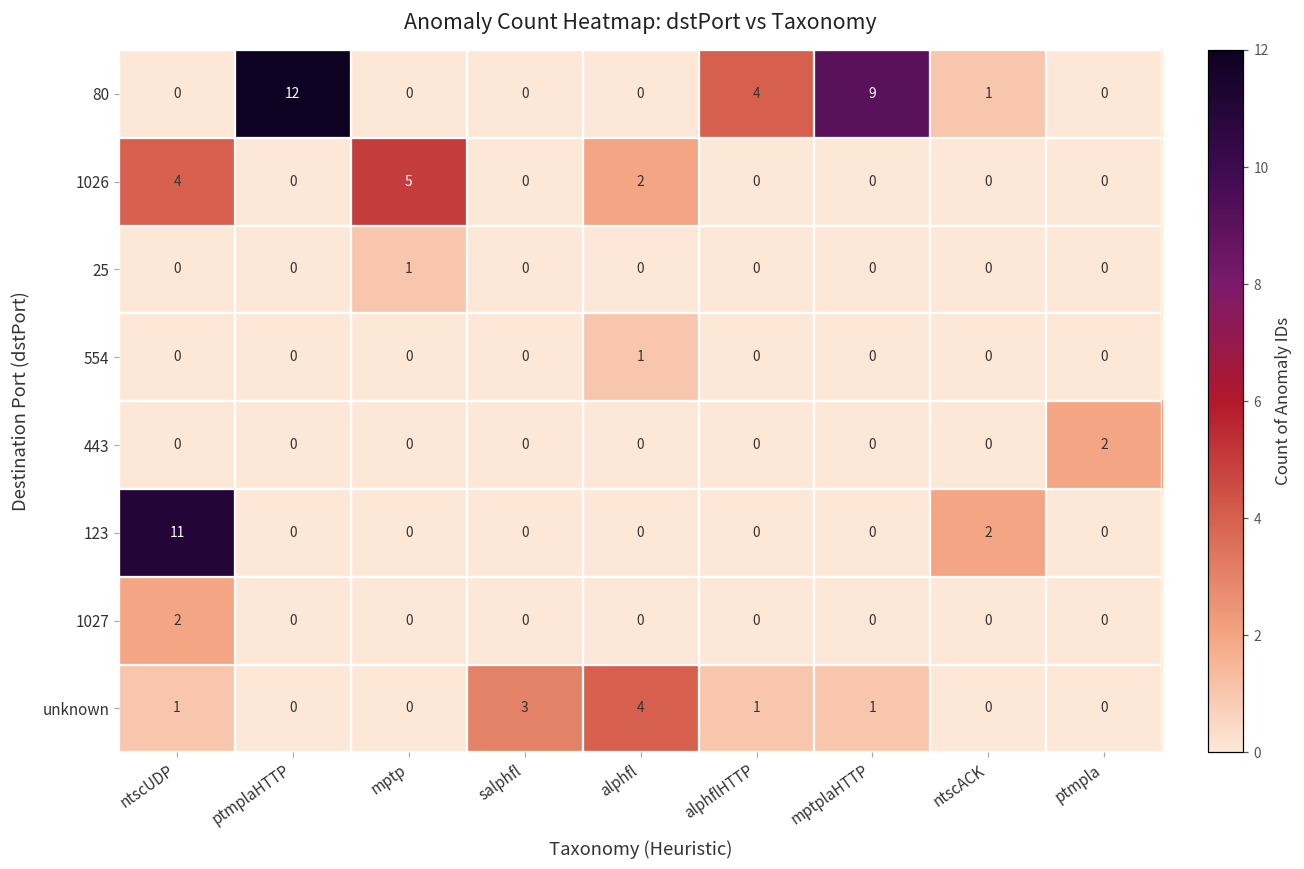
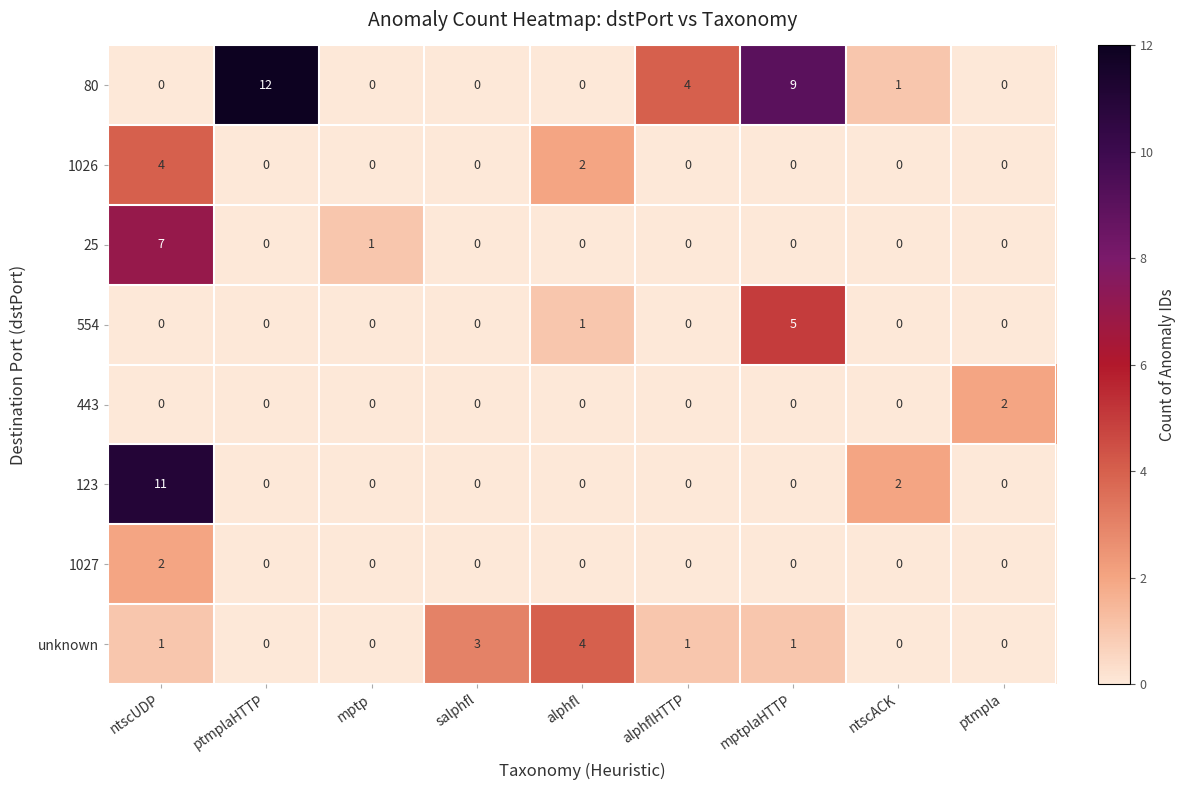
  {
    "80": {
      "ntscUDP": 0,
      "ptmplaHTTP": 12,
      "mptp": 0,
      "salphfl": 0,
      "alphfl": 0,
      "alphflHTTP": 4,
      "mptplaHTTP": 9,
      "ntscACK": 1,
      "ptmpla": 0
    },
    "1026": {
      "ntscUDP": 4,
      "ptmplaHTTP": 0,
-     "mptp": 5,
+     "mptp": 0,
      "salphfl": 0,
      "alphfl": 2,
      "alphflHTTP": 0,
      "mptplaHTTP": 0,
      "ntscACK": 0,
      "ptmpla": 0
    },
    "25": {
-     "ntscUDP": 0,
+     "ntscUDP": 7,
      "ptmplaHTTP": 0,
      "mptp": 1,
      "salphfl": 0,
      "alphfl": 0,
      "alphflHTTP": 0,
      "mptplaHTTP": 0,
      "ntscACK": 0,
      "ptmpla": 0
    },
    "554": {
      "ntscUDP": 0,
      "ptmplaHTTP": 0,
      "mptp": 0,
      "salphfl": 0,
      "alphfl": 1,
      "alphflHTTP": 0,
-     "mptplaHTTP": 0,
+     "mptplaHTTP": 5,
      "ntscACK": 0,
      "ptmpla": 0
    },
    "443": {
      "ntscUDP": 0,
      "ptmplaHTTP": 0,
      "mptp": 0,
      "salphfl": 0,
      "alphfl": 0,
      "alphflHTTP": 0,
      "mptplaHTTP": 0,
      "ntscACK": 0,
      "ptmpla": 2
    },
    "123": {
      "ntscUDP": 11,
      "ptmplaHTTP": 0,
      "mptp": 0,
      "salphfl": 0,
      "alphfl": 0,
      "alphflHTTP": 0,
      "mptplaHTTP": 0,
      "ntscACK": 2,
      "ptmpla": 0
    },
    "1027": {
      "ntscUDP": 2,
      "ptmplaHTTP": 0,
      "mptp": 0,
      "salphfl": 0,
      "alphfl": 0,
      "alphflHTTP": 0,
      "mptplaHTTP": 0,
      "ntscACK": 0,
      "ptmpla": 0
    },
    "unknown": {
      "ntscUDP": 1,
      "ptmplaHTTP": 0,
      "mptp": 0,
      "salphfl": 3,
      "alphfl": 4,
      "alphflHTTP": 1,
      "mptplaHTTP": 1,
      "ntscACK": 0,
      "ptmpla": 0
    }
  }
